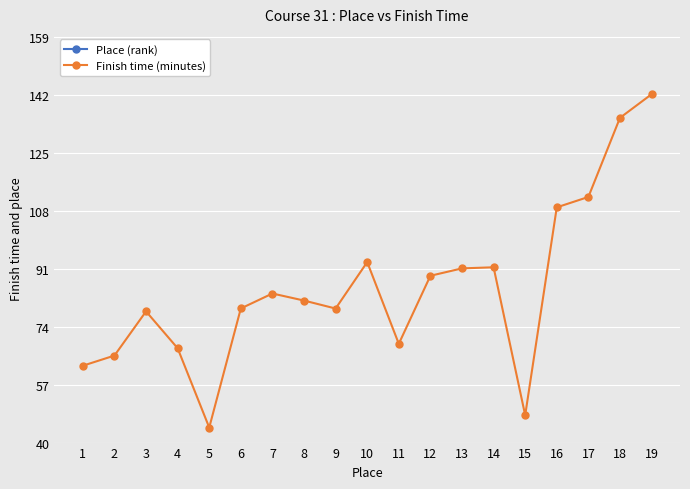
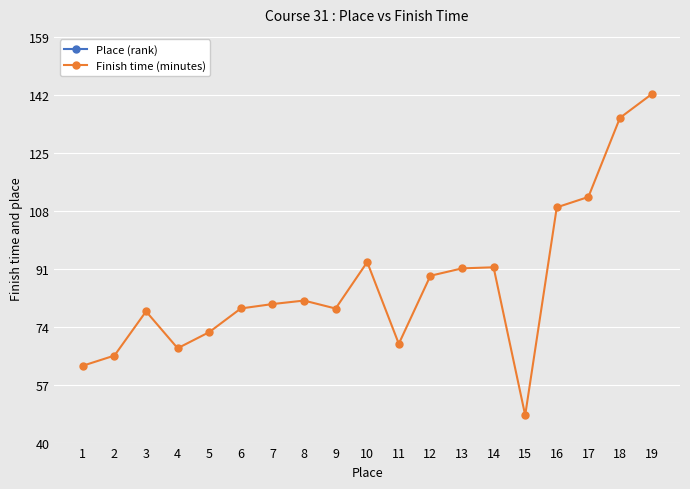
  {
    "Finish time (minutes)": {
      "1": 63,
      "2": 66,
      "3": 79,
      "4": 68,
-     "5": 44,
+     "5": 72,
      "6": 79,
-     "7": 84,
+     "7": 81,
      "8": 82,
      "9": 79,
      "10": 93,
      "11": 69,
      "12": 89,
      "13": 91,
      "14": 91,
      "15": 48,
      "16": 109,
      "17": 112,
      "18": 135,
      "19": 142
    }
  }
